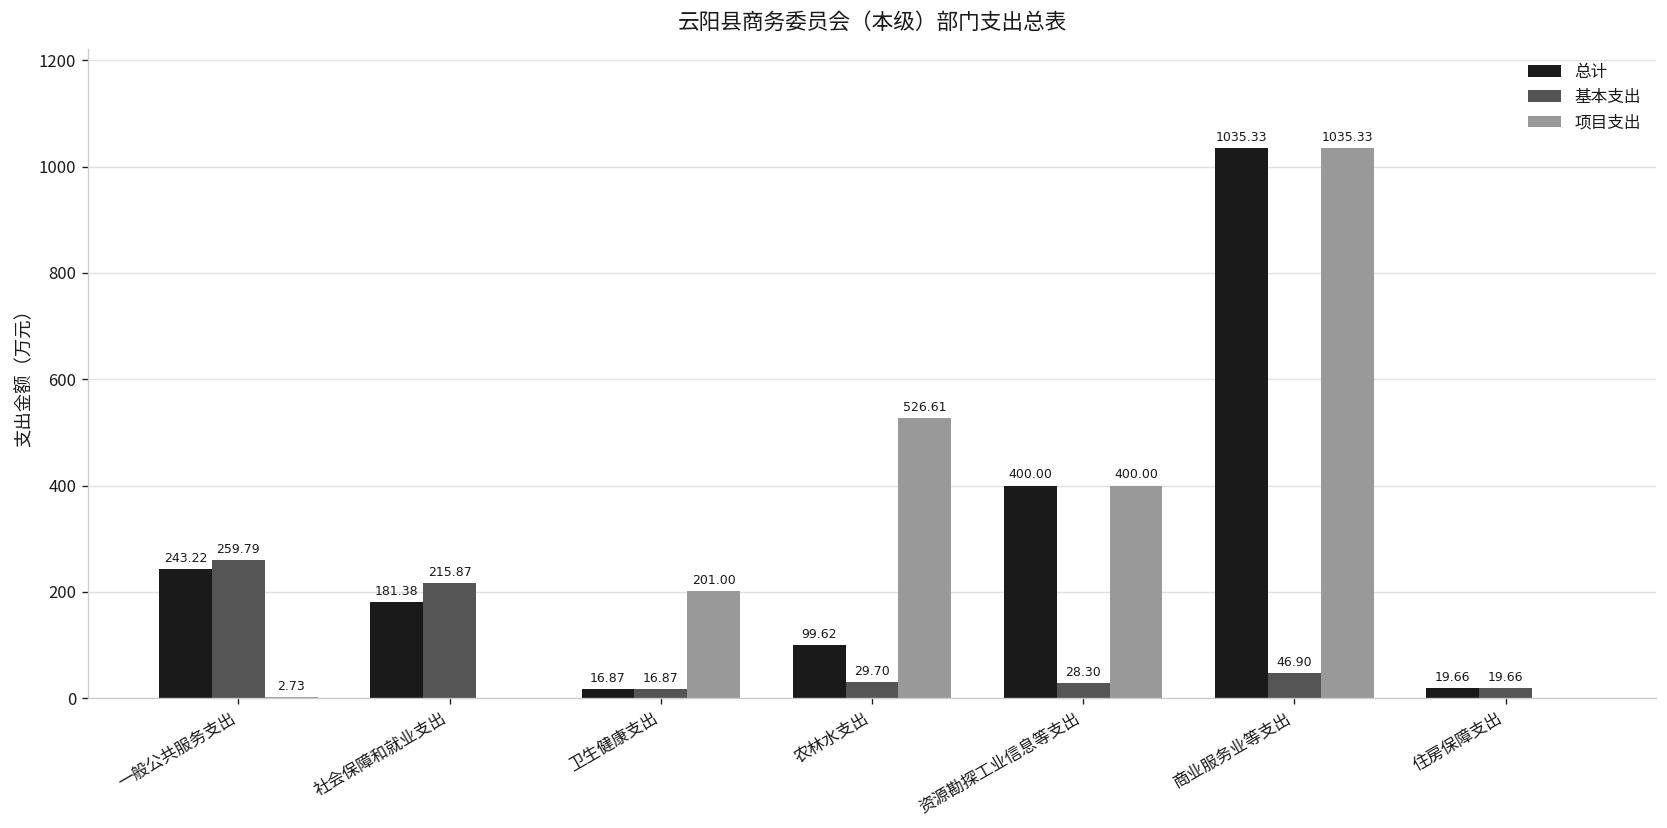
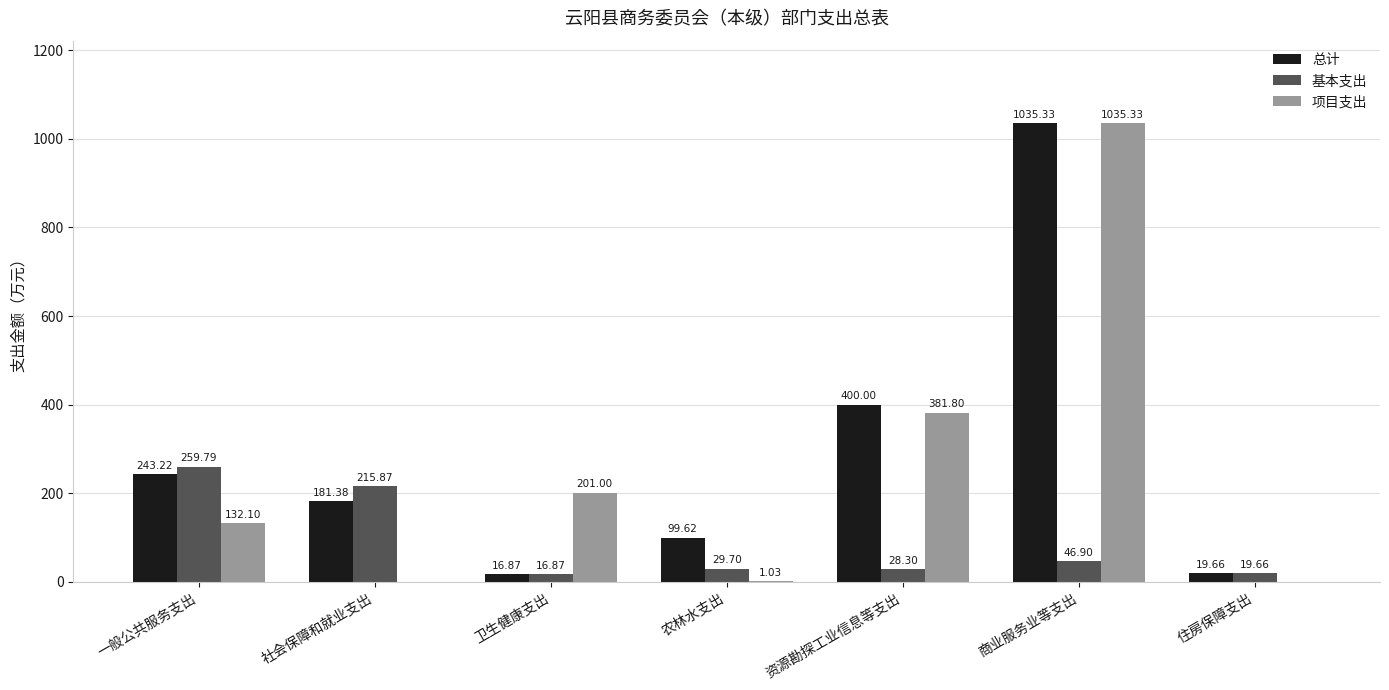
  {
    "总计": {
      "一般公共服务支出": 243.22,
      "社会保障和就业支出": 181.38,
      "卫生健康支出": 16.87,
      "农林水支出": 99.62,
      "资源勘探工业信息等支出": 400.00,
      "商业服务业等支出": 1035.33,
      "住房保障支出": 19.66
    },
    "基本支出": {
      "一般公共服务支出": 259.79,
      "社会保障和就业支出": 215.87,
      "卫生健康支出": 16.87,
      "农林水支出": 29.70,
      "资源勘探工业信息等支出": 28.30,
      "商业服务业等支出": 46.90,
      "住房保障支出": 19.66
    },
    "项目支出": {
-     "一般公共服务支出": 2.73,
+     "一般公共服务支出": 132.10,
      "卫生健康支出": 201.00,
-     "农林水支出": 526.61,
-     "资源勘探工业信息等支出": 400.00,
+     "农林水支出": 1.03,
+     "资源勘探工业信息等支出": 381.80,
      "商业服务业等支出": 1035.33
    }
  }
